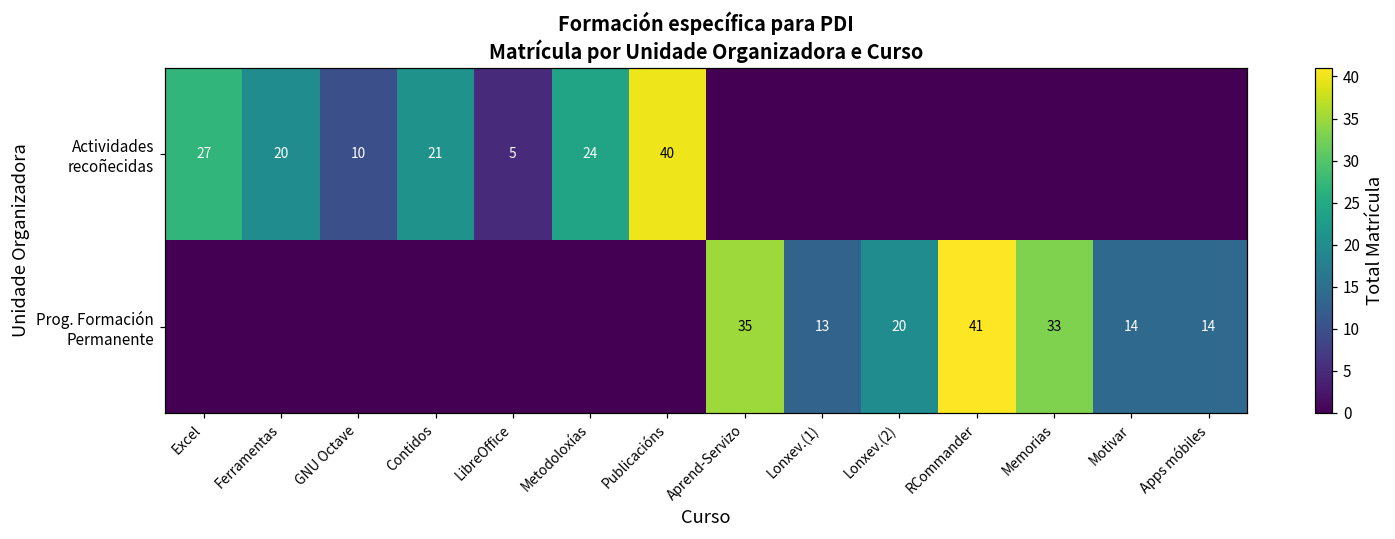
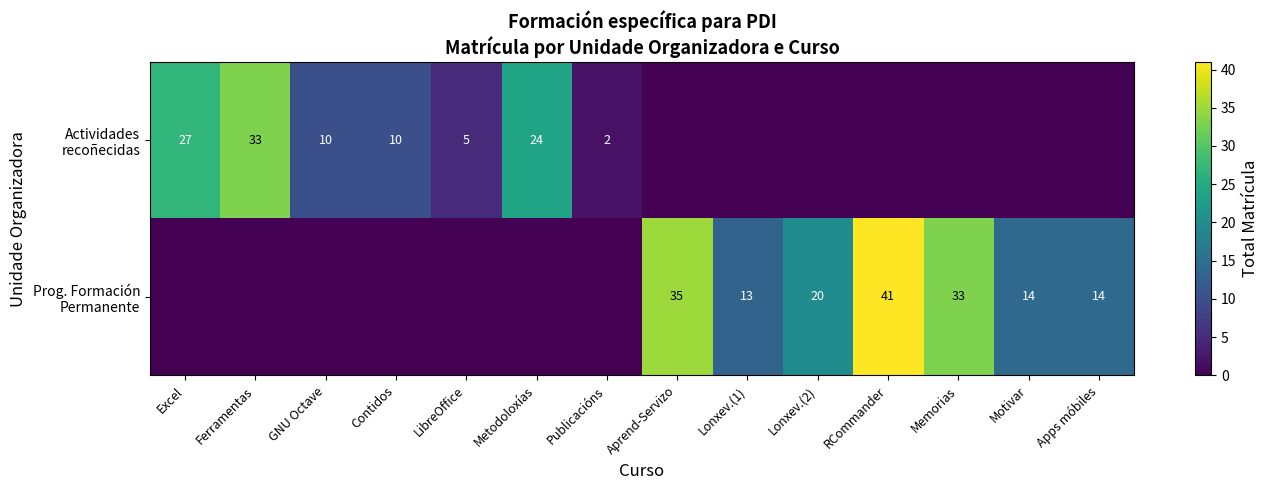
  {
    "Actividades recoñecidas": {
      "Excel": 27,
-     "Ferramentas": 20,
+     "Ferramentas": 33,
      "GNU Octave": 10,
-     "Contidos": 21,
+     "Contidos": 10,
      "LibreOffice": 5,
      "Metodoloxías": 24,
-     "Publicacións": 40
+     "Publicacións": 2
    },
    "Prog. Formación Permanente": {
      "Aprend-Servizo": 35,
      "Lonxev.(1)": 13,
      "Lonxev.(2)": 20,
      "RCommander": 41,
      "Memorias": 33,
      "Motivar": 14,
      "Apps móbiles": 14
    }
  }
